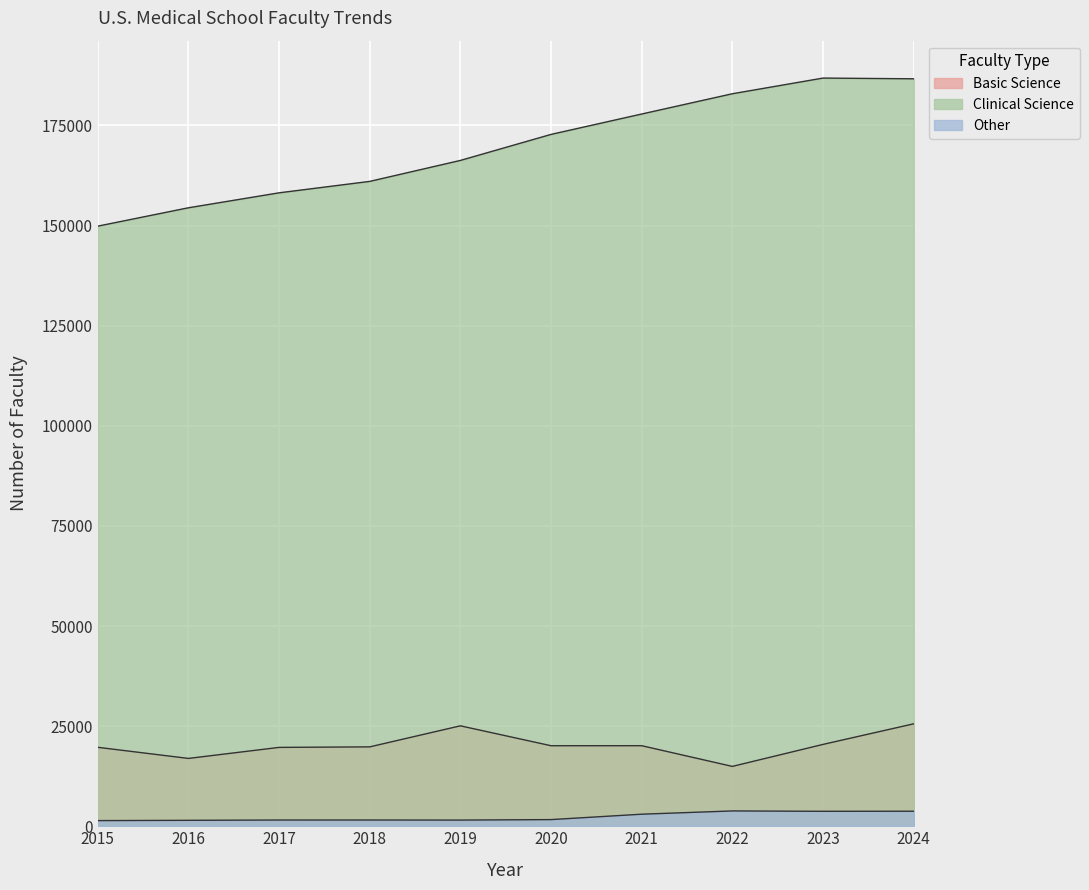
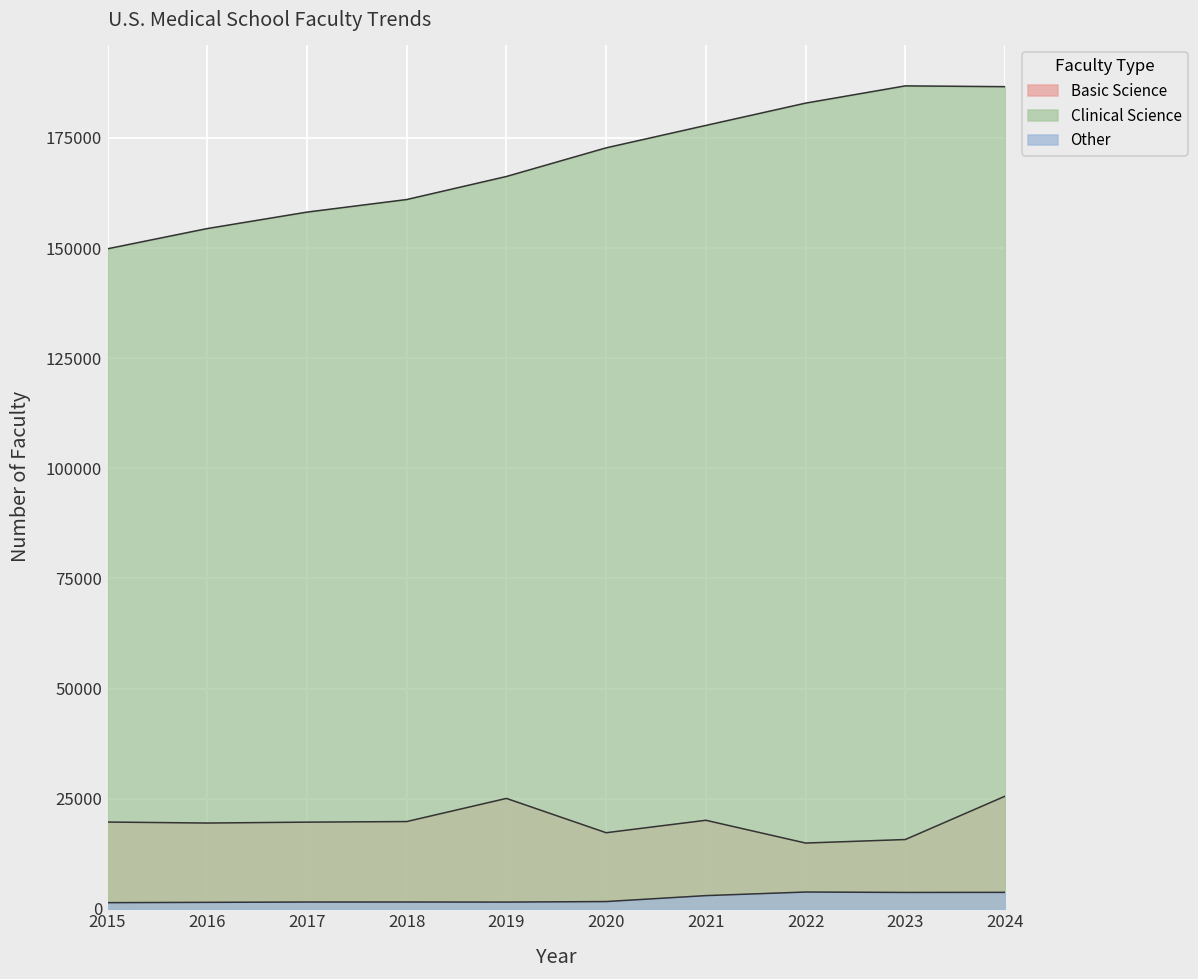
  {
    "Basic Science": {
      "2015": 20000,
-     "2016": 17000,
+     "2016": 19000,
      "2017": 20000,
      "2018": 20000,
      "2019": 25000,
-     "2020": 20000,
+     "2020": 17000,
      "2021": 20000,
      "2022": 15000,
-     "2023": 20000,
+     "2023": 16000,
      "2024": 26000
    }
  }
